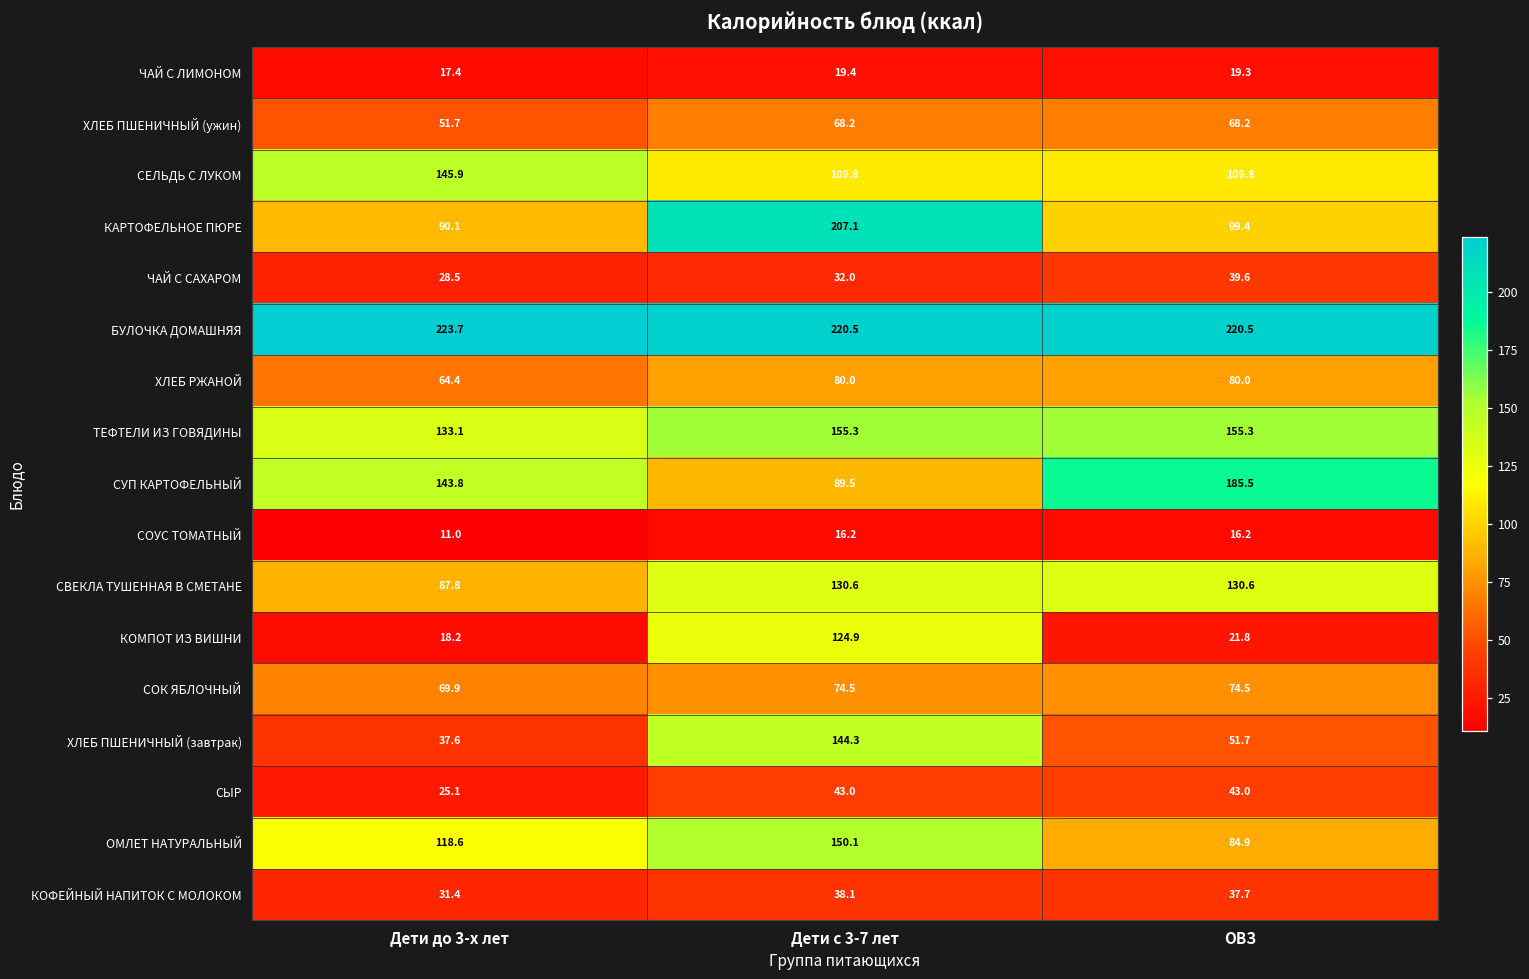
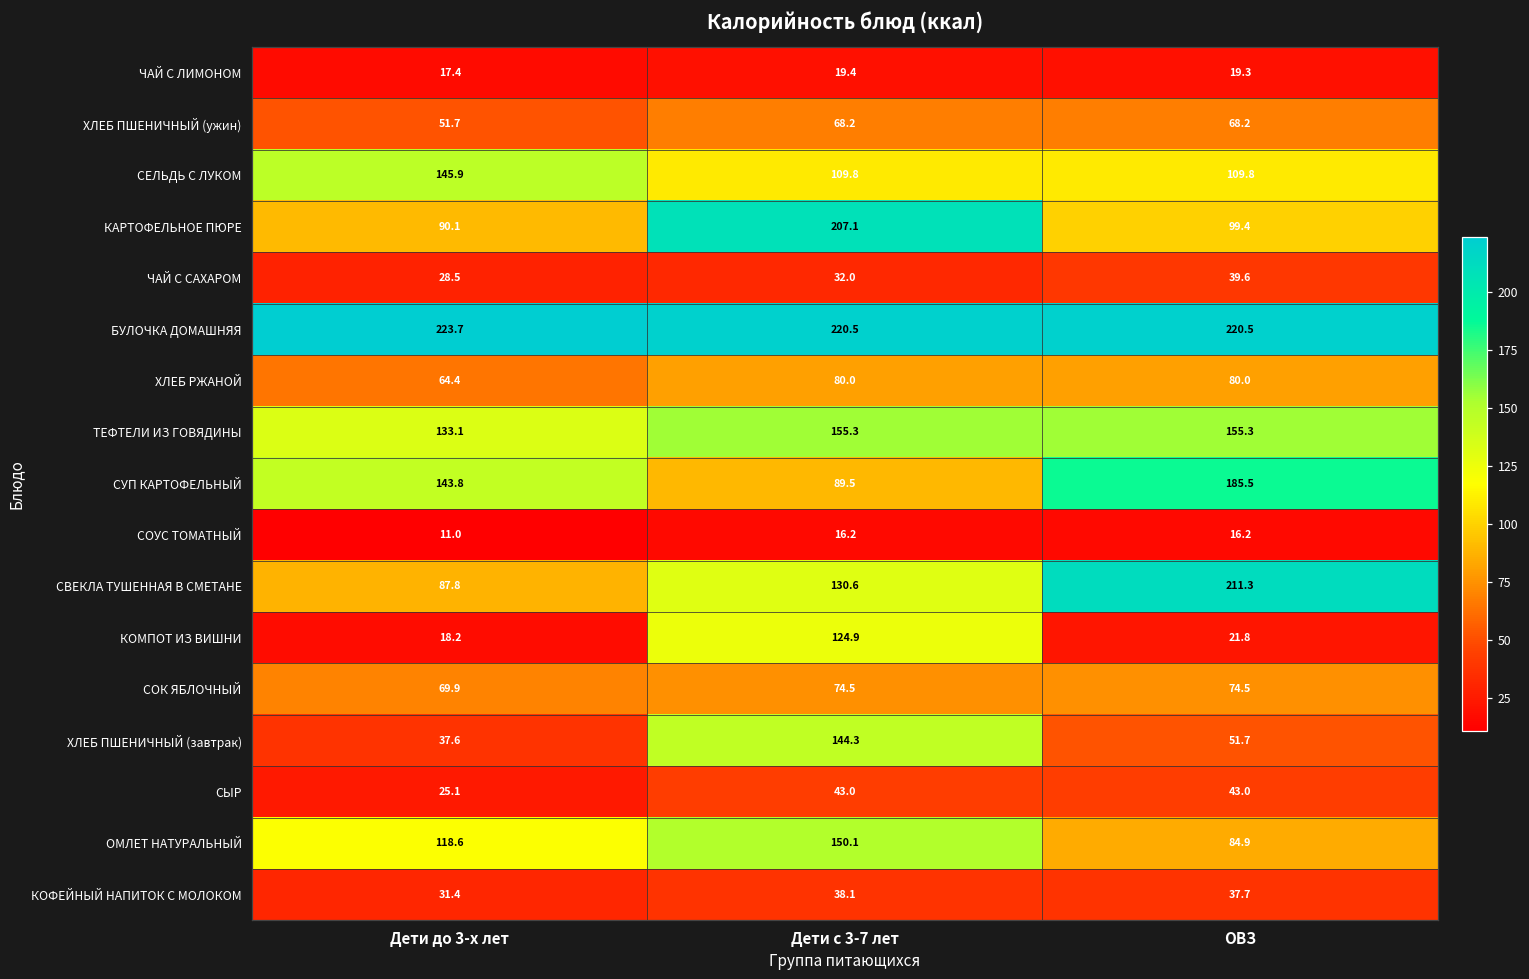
  {
    "ЧАЙ С ЛИМОНОМ": {
      "Дети до 3-х лет": 17.4,
      "Дети с 3-7 лет": 19.4,
      "ОВЗ": 19.3
    },
    "ХЛЕБ ПШЕНИЧНЫЙ (ужин)": {
      "Дети до 3-х лет": 51.7,
      "Дети с 3-7 лет": 68.2,
      "ОВЗ": 68.2
    },
    "СЕЛЬДЬ С ЛУКОМ": {
      "Дети до 3-х лет": 145.9,
      "Дети с 3-7 лет": 109.8,
      "ОВЗ": 109.8
    },
    "КАРТОФЕЛЬНОЕ ПЮРЕ": {
      "Дети до 3-х лет": 90.1,
      "Дети с 3-7 лет": 207.1,
      "ОВЗ": 99.4
    },
    "ЧАЙ С САХАРОМ": {
      "Дети до 3-х лет": 28.5,
      "Дети с 3-7 лет": 32.0,
      "ОВЗ": 39.6
    },
    "БУЛОЧКА ДОМАШНЯЯ": {
      "Дети до 3-х лет": 223.7,
      "Дети с 3-7 лет": 220.5,
      "ОВЗ": 220.5
    },
    "ХЛЕБ РЖАНОЙ": {
      "Дети до 3-х лет": 64.4,
      "Дети с 3-7 лет": 80.0,
      "ОВЗ": 80.0
    },
    "ТЕФТЕЛИ ИЗ ГОВЯДИНЫ": {
      "Дети до 3-х лет": 133.1,
      "Дети с 3-7 лет": 155.3,
      "ОВЗ": 155.3
    },
    "СУП КАРТОФЕЛЬНЫЙ": {
      "Дети до 3-х лет": 143.8,
      "Дети с 3-7 лет": 89.5,
      "ОВЗ": 185.5
    },
    "СОУС ТОМАТНЫЙ": {
      "Дети до 3-х лет": 11.0,
      "Дети с 3-7 лет": 16.2,
      "ОВЗ": 16.2
    },
    "СВЕКЛА ТУШЕННАЯ В СМЕТАНЕ": {
      "Дети до 3-х лет": 87.8,
      "Дети с 3-7 лет": 130.6,
-     "ОВЗ": 130.6
+     "ОВЗ": 211.3
    },
    "КОМПОТ ИЗ ВИШНИ": {
      "Дети до 3-х лет": 18.2,
      "Дети с 3-7 лет": 124.9,
      "ОВЗ": 21.8
    },
    "СОК ЯБЛОЧНЫЙ": {
      "Дети до 3-х лет": 69.9,
      "Дети с 3-7 лет": 74.5,
      "ОВЗ": 74.5
    },
    "ХЛЕБ ПШЕНИЧНЫЙ (завтрак)": {
      "Дети до 3-х лет": 37.6,
      "Дети с 3-7 лет": 144.3,
      "ОВЗ": 51.7
    },
    "СЫР": {
      "Дети до 3-х лет": 25.1,
      "Дети с 3-7 лет": 43.0,
      "ОВЗ": 43.0
    },
    "ОМЛЕТ НАТУРАЛЬНЫЙ": {
      "Дети до 3-х лет": 118.6,
      "Дети с 3-7 лет": 150.1,
      "ОВЗ": 84.9
    },
    "КОФЕЙНЫЙ НАПИТОК С МОЛОКОМ": {
      "Дети до 3-х лет": 31.4,
      "Дети с 3-7 лет": 38.1,
      "ОВЗ": 37.7
    }
  }
